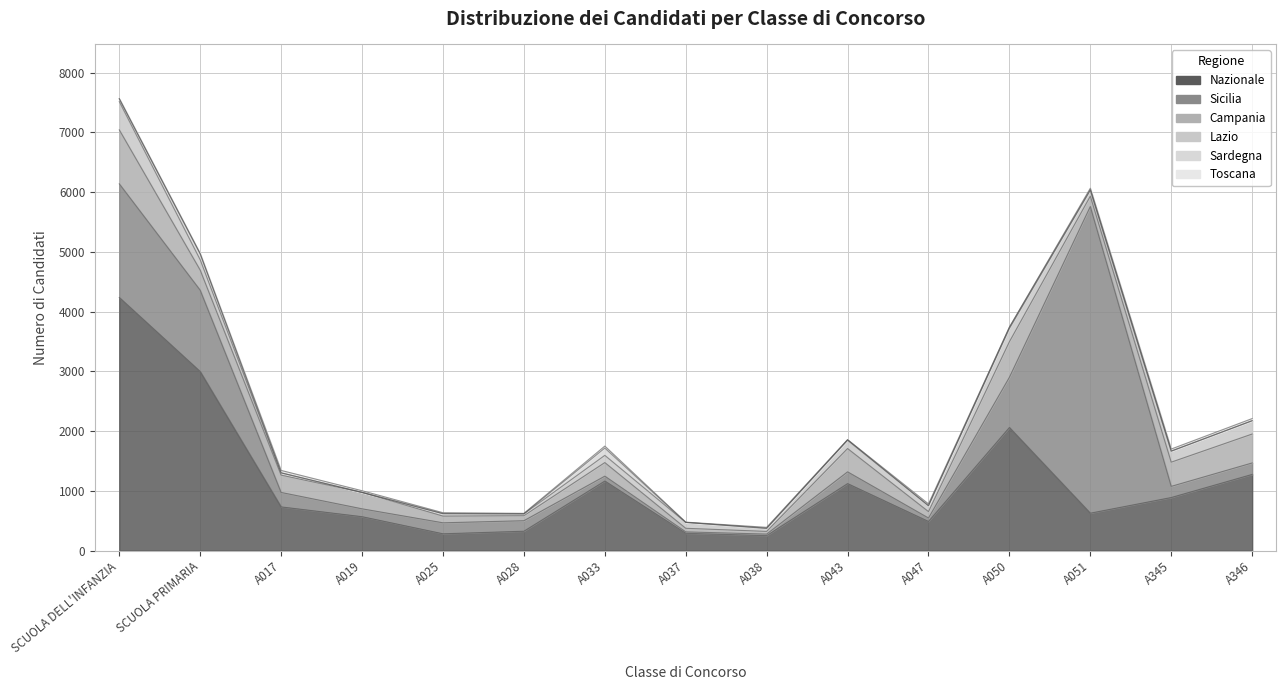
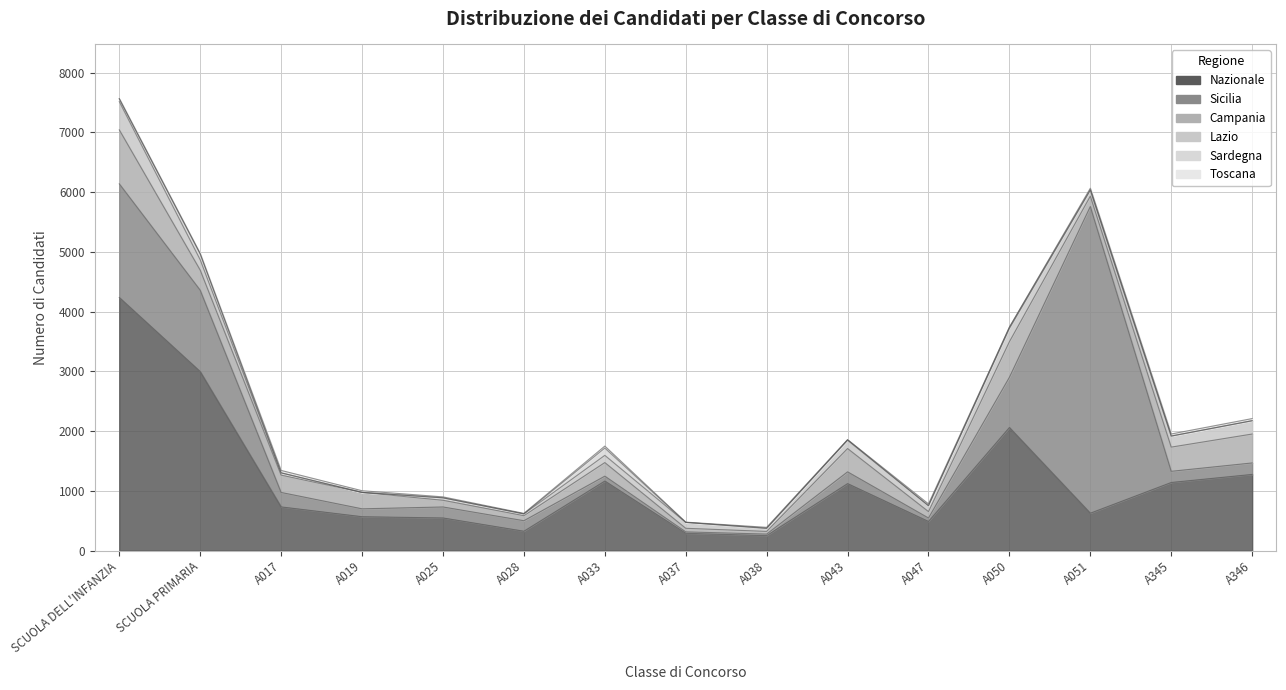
  {
    "Nazionale": {
      "SCUOLA DELL'INFANZIA": 4200,
      "SCUOLA PRIMARIA": 3000,
      "A017": 700,
      "A019": 600,
-     "A025": 300,
+     "A025": 500,
      "A028": 300,
      "A033": 1200,
      "A043": 1100,
      "A047": 500,
      "A050": 2100,
      "A051": 600,
-     "A345": 900,
+     "A345": 1100,
      "A346": 1300
    },
    "Sicilia": {
      "SCUOLA DELL'INFANZIA": 1900,
      "SCUOLA PRIMARIA": 1400,
      "A017": 200,
      "A019": 100,
      "A025": 200,
      "A028": 200,
      "A033": 100,
      "A043": 200,
      "A047": 100,
      "A050": 800,
      "A051": 5100,
      "A345": 200,
      "A346": 200
    }
  }
